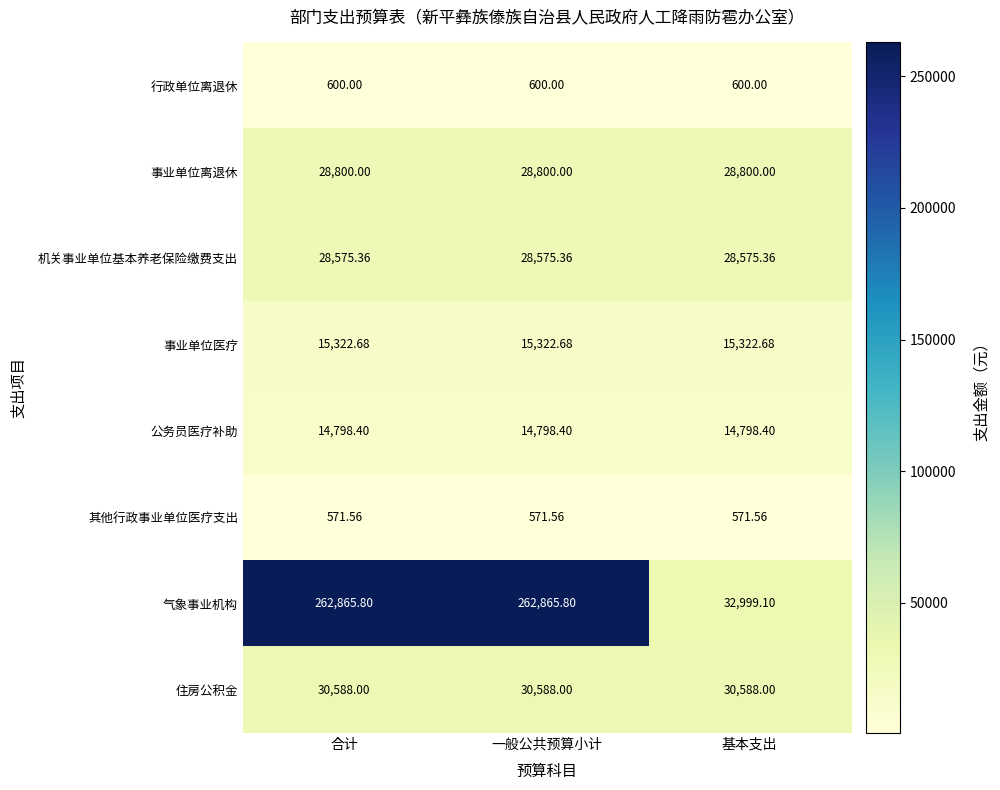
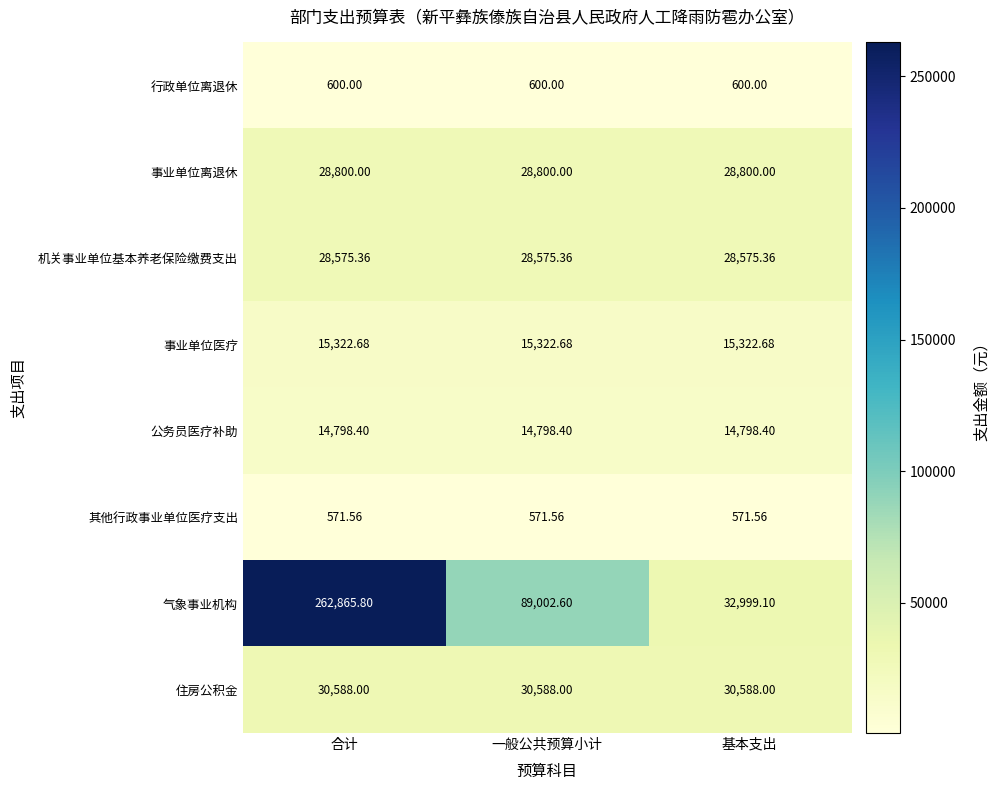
  {
    "行政单位离退休": {
      "合计": "600.00",
      "一般公共预算小计": "600.00",
      "基本支出": "600.00"
    },
    "事业单位离退休": {
      "合计": "28,800.00",
      "一般公共预算小计": "28,800.00",
      "基本支出": "28,800.00"
    },
    "机关事业单位基本养老保险缴费支出": {
      "合计": "28,575.36",
      "一般公共预算小计": "28,575.36",
      "基本支出": "28,575.36"
    },
    "事业单位医疗": {
      "合计": "15,322.68",
      "一般公共预算小计": "15,322.68",
      "基本支出": "15,322.68"
    },
    "公务员医疗补助": {
      "合计": "14,798.40",
      "一般公共预算小计": "14,798.40",
      "基本支出": "14,798.40"
    },
    "其他行政事业单位医疗支出": {
      "合计": "571.56",
      "一般公共预算小计": "571.56",
      "基本支出": "571.56"
    },
    "气象事业机构": {
      "合计": "262,865.80",
-     "一般公共预算小计": "262,865.80",
+     "一般公共预算小计": "89,002.60",
      "基本支出": "32,999.10"
    },
    "住房公积金": {
      "合计": "30,588.00",
      "一般公共预算小计": "30,588.00",
      "基本支出": "30,588.00"
    }
  }
